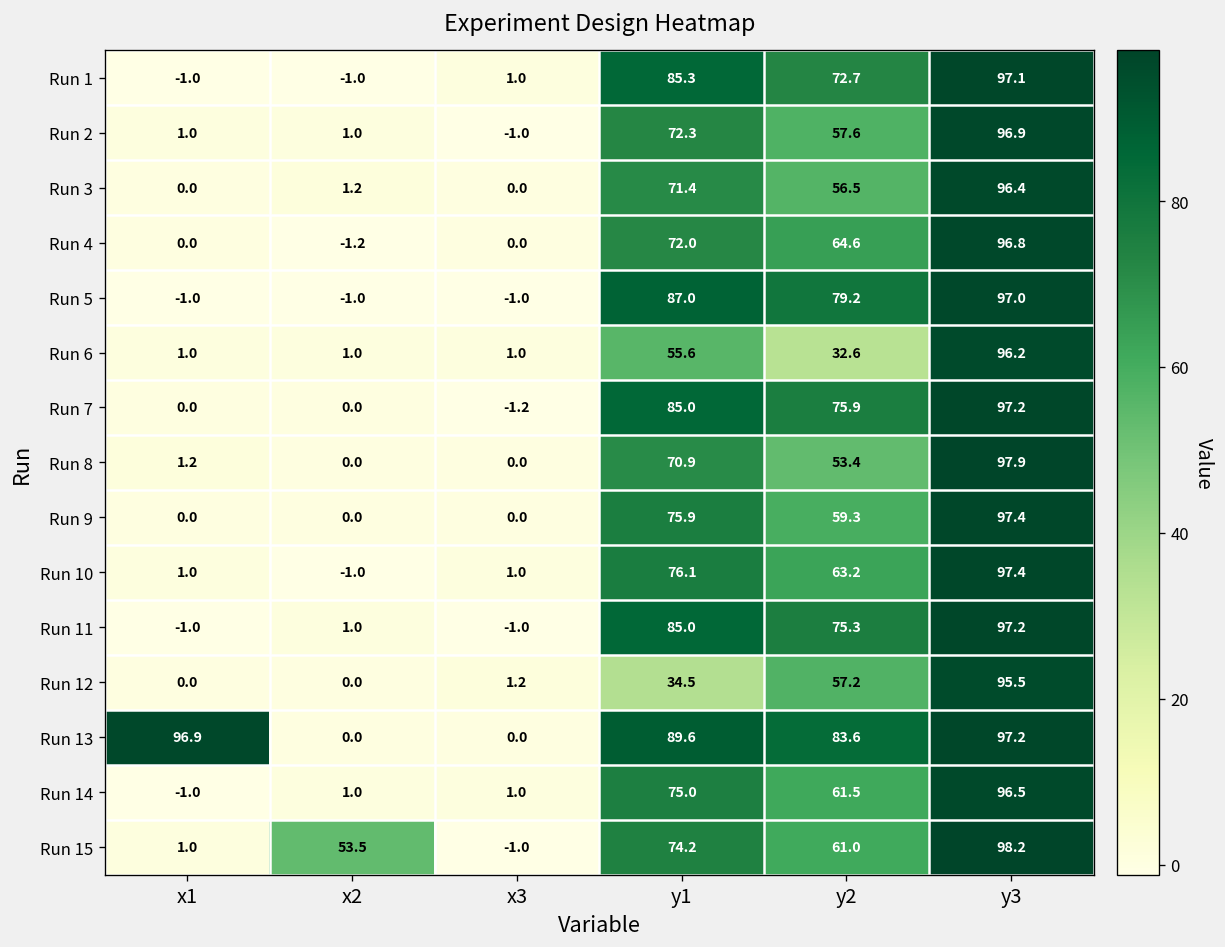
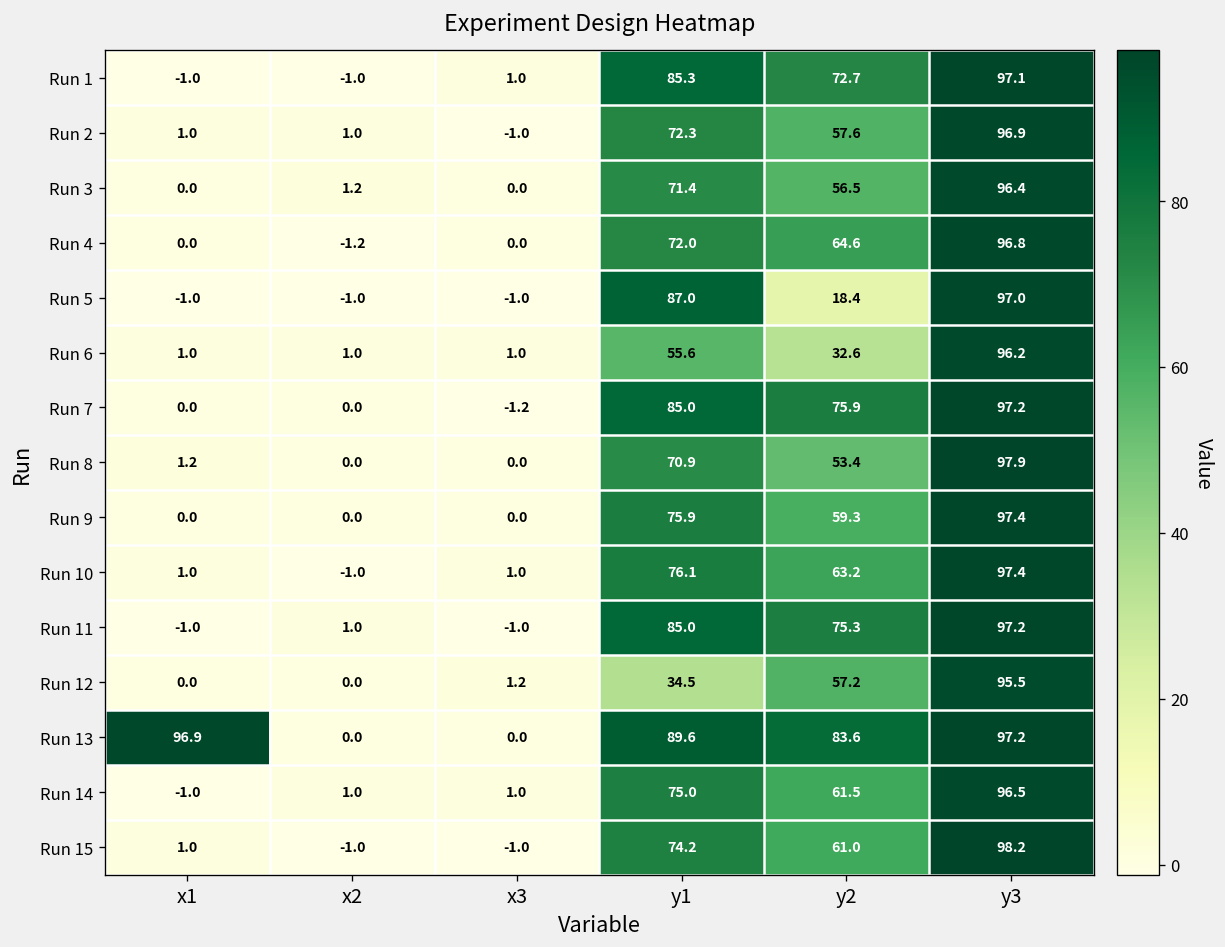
  {
    "Run 1": {
      "x1": -1.0,
      "x2": -1.0,
      "x3": 1.0,
      "y1": 85.3,
      "y2": 72.7,
      "y3": 97.1
    },
    "Run 2": {
      "x1": 1.0,
      "x2": 1.0,
      "x3": -1.0,
      "y1": 72.3,
      "y2": 57.6,
      "y3": 96.9
    },
    "Run 3": {
      "x1": 0.0,
      "x2": 1.2,
      "x3": 0.0,
      "y1": 71.4,
      "y2": 56.5,
      "y3": 96.4
    },
    "Run 4": {
      "x1": 0.0,
      "x2": -1.2,
      "x3": 0.0,
      "y1": 72.0,
      "y2": 64.6,
      "y3": 96.8
    },
    "Run 5": {
      "x1": -1.0,
      "x2": -1.0,
      "x3": -1.0,
      "y1": 87.0,
-     "y2": 79.2,
+     "y2": 18.4,
      "y3": 97.0
    },
    "Run 6": {
      "x1": 1.0,
      "x2": 1.0,
      "x3": 1.0,
      "y1": 55.6,
      "y2": 32.6,
      "y3": 96.2
    },
    "Run 7": {
      "x1": 0.0,
      "x2": 0.0,
      "x3": -1.2,
      "y1": 85.0,
      "y2": 75.9,
      "y3": 97.2
    },
    "Run 8": {
      "x1": 1.2,
      "x2": 0.0,
      "x3": 0.0,
      "y1": 70.9,
      "y2": 53.4,
      "y3": 97.9
    },
    "Run 9": {
      "x1": 0.0,
      "x2": 0.0,
      "x3": 0.0,
      "y1": 75.9,
      "y2": 59.3,
      "y3": 97.4
    },
    "Run 10": {
      "x1": 1.0,
      "x2": -1.0,
      "x3": 1.0,
      "y1": 76.1,
      "y2": 63.2,
      "y3": 97.4
    },
    "Run 11": {
      "x1": -1.0,
      "x2": 1.0,
      "x3": -1.0,
      "y1": 85.0,
      "y2": 75.3,
      "y3": 97.2
    },
    "Run 12": {
      "x1": 0.0,
      "x2": 0.0,
      "x3": 1.2,
      "y1": 34.5,
      "y2": 57.2,
      "y3": 95.5
    },
    "Run 13": {
      "x1": 96.9,
      "x2": 0.0,
      "x3": 0.0,
      "y1": 89.6,
      "y2": 83.6,
      "y3": 97.2
    },
    "Run 14": {
      "x1": -1.0,
      "x2": 1.0,
      "x3": 1.0,
      "y1": 75.0,
      "y2": 61.5,
      "y3": 96.5
    },
    "Run 15": {
      "x1": 1.0,
-     "x2": 53.5,
+     "x2": -1.0,
      "x3": -1.0,
      "y1": 74.2,
      "y2": 61.0,
      "y3": 98.2
    }
  }
